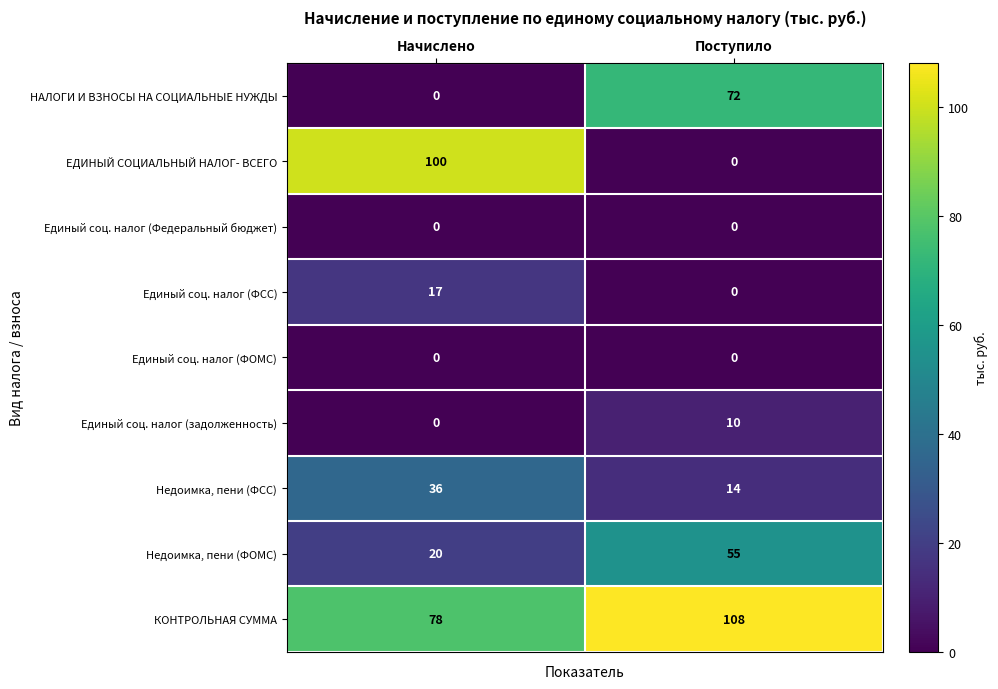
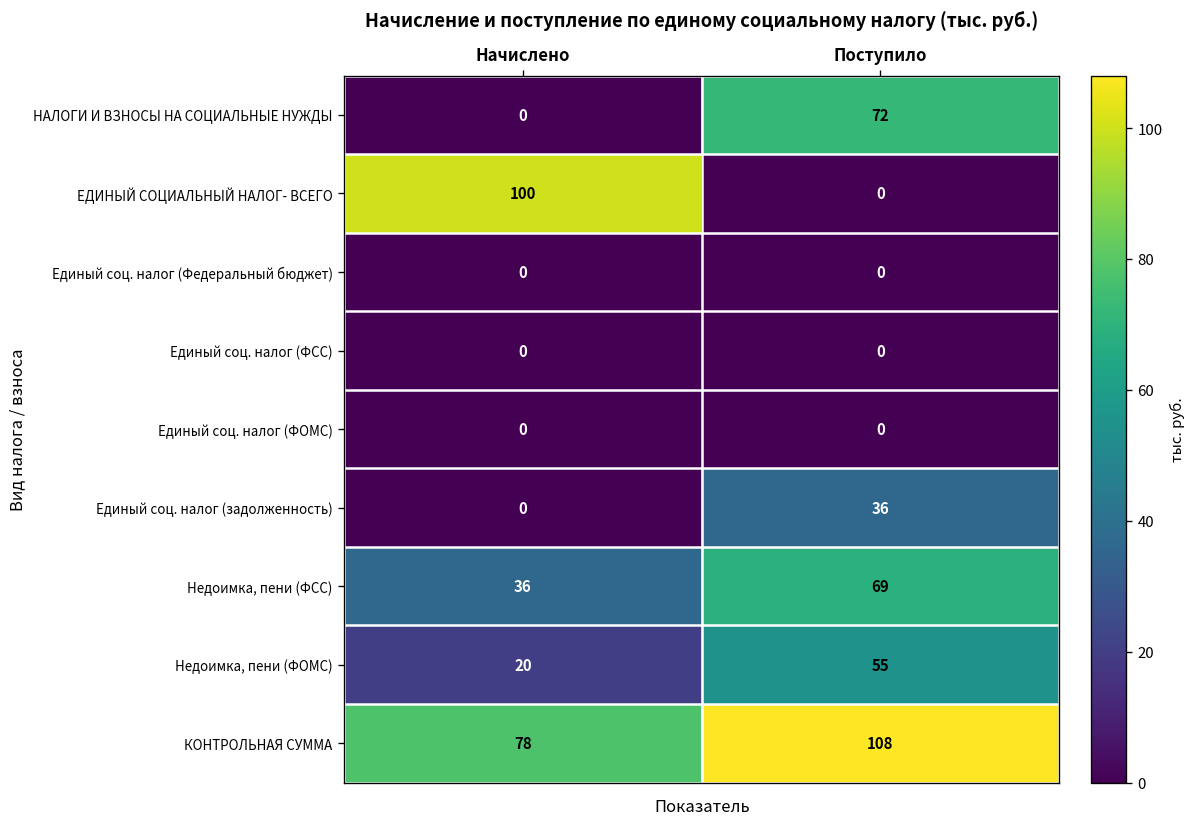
  {
    "НАЛОГИ И ВЗНОСЫ НА СОЦИАЛЬНЫЕ НУЖДЫ": {
      "Начислено": 0,
      "Поступило": 72
    },
    "ЕДИНЫЙ СОЦИАЛЬНЫЙ НАЛОГ- ВСЕГО": {
      "Начислено": 100,
      "Поступило": 0
    },
    "Единый соц. налог (Федеральный бюджет)": {
      "Начислено": 0,
      "Поступило": 0
    },
    "Единый соц. налог (ФСС)": {
-     "Начислено": 17,
+     "Начислено": 0,
      "Поступило": 0
    },
    "Единый соц. налог (ФОМС)": {
      "Начислено": 0,
      "Поступило": 0
    },
    "Единый соц. налог (задолженность)": {
      "Начислено": 0,
-     "Поступило": 10
+     "Поступило": 36
    },
    "Недоимка, пени (ФСС)": {
      "Начислено": 36,
-     "Поступило": 14
+     "Поступило": 69
    },
    "Недоимка, пени (ФОМС)": {
      "Начислено": 20,
      "Поступило": 55
    },
    "КОНТРОЛЬНАЯ СУММА": {
      "Начислено": 78,
      "Поступило": 108
    }
  }
